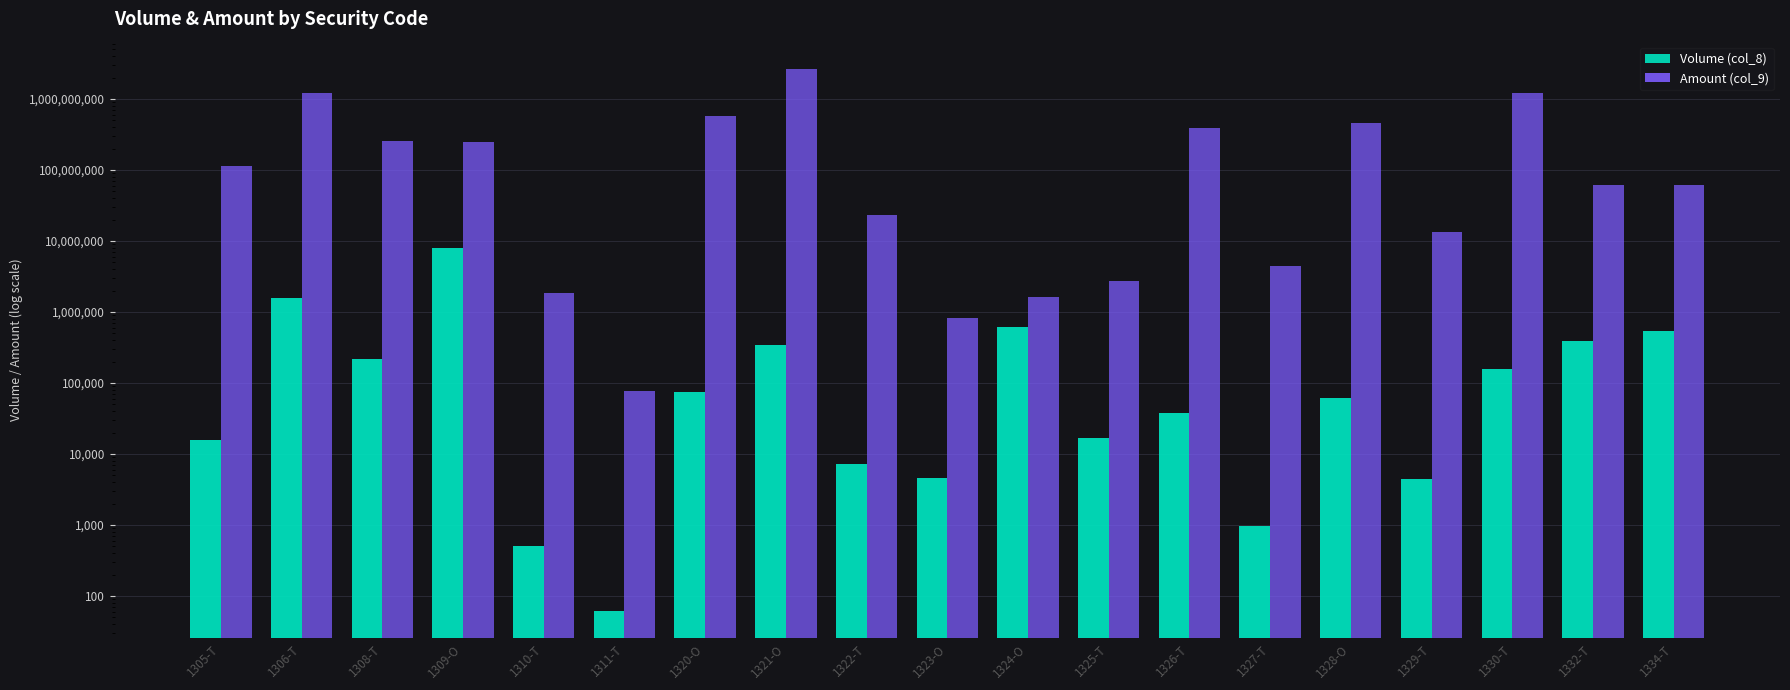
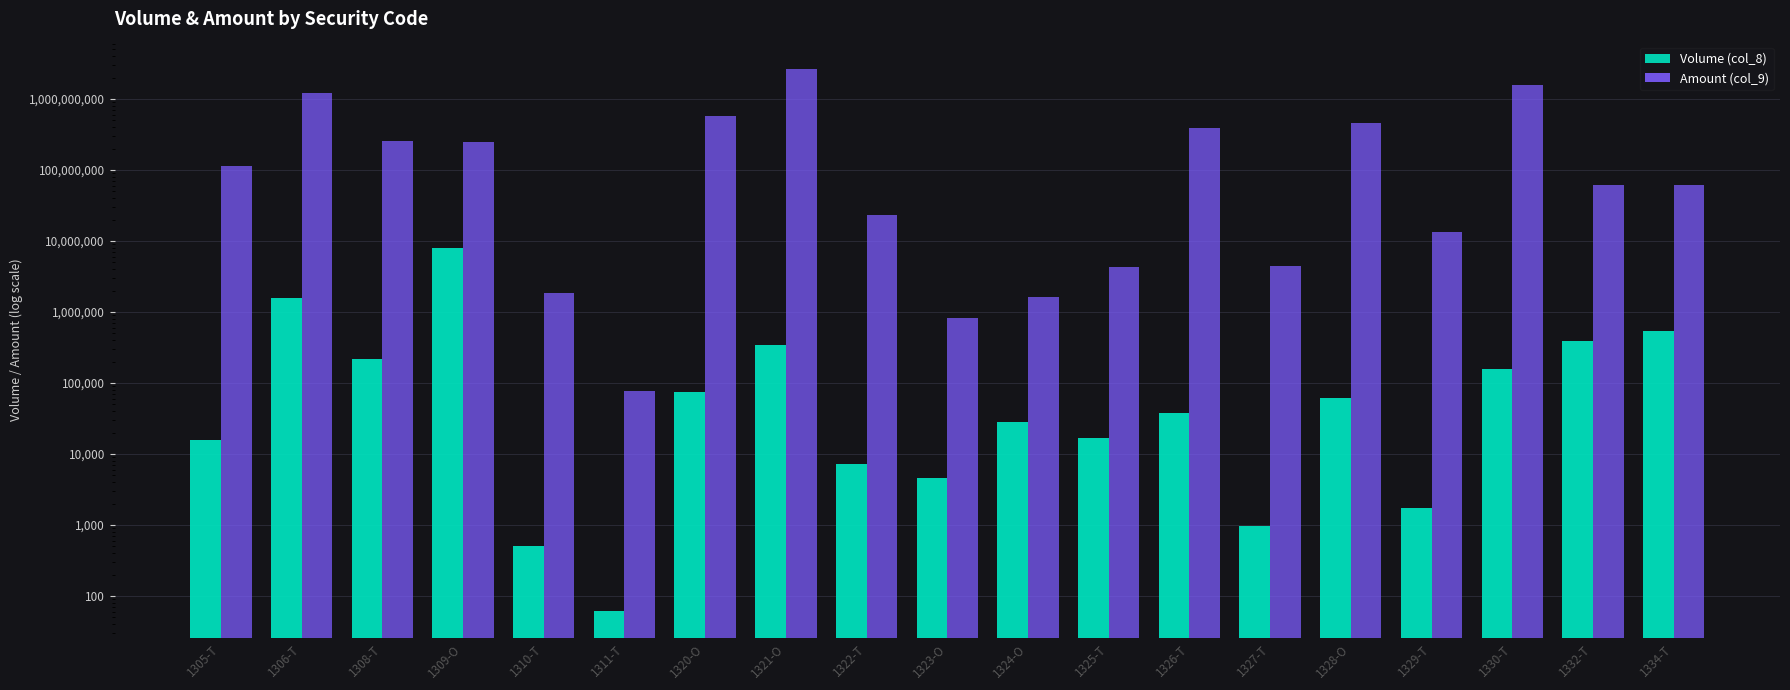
  {
    "Volume (col_8)": {
      "1305-T": "16,000",
      "1306-T": "1,600,000",
      "1308-T": "220,000",
      "1309-O": "8,000,000",
      "1310-T": "500",
      "1311-T": "60",
      "1320-O": "70,000",
      "1321-O": "300,000",
      "1322-T": "7,000",
      "1323-O": "5,000",
-     "1324-O": "600,000",
+     "1324-O": "28,000",
      "1325-T": "17,000",
      "1326-T": "40,000",
      "1327-T": "1,000",
      "1328-O": "60,000",
-     "1329-T": "4,000",
+     "1329-T": "1,700",
      "1330-T": "160,000",
      "1332-T": "400,000",
      "1334-T": "500,000"
    },
    "Amount (col_9)": {
      "1305-T": "120,000,000",
      "1306-T": "1,200,000,000",
      "1308-T": "260,000,000",
      "1309-O": "250,000,000",
      "1310-T": "1,900,000",
      "1311-T": "80,000",
      "1320-O": "600,000,000",
      "1321-O": "2,700,000,000",
      "1322-T": "23,000,000",
      "1323-O": "800,000",
      "1324-O": "1,600,000",
-     "1325-T": "2,800,000",
+     "1325-T": "4,000,000",
      "1326-T": "400,000,000",
      "1327-T": "4,000,000",
      "1328-O": "500,000,000",
      "1329-T": "13,000,000",
-     "1330-T": "1,200,000,000",
+     "1330-T": "1,600,000,000",
      "1332-T": "60,000,000",
      "1334-T": "60,000,000"
    }
  }
